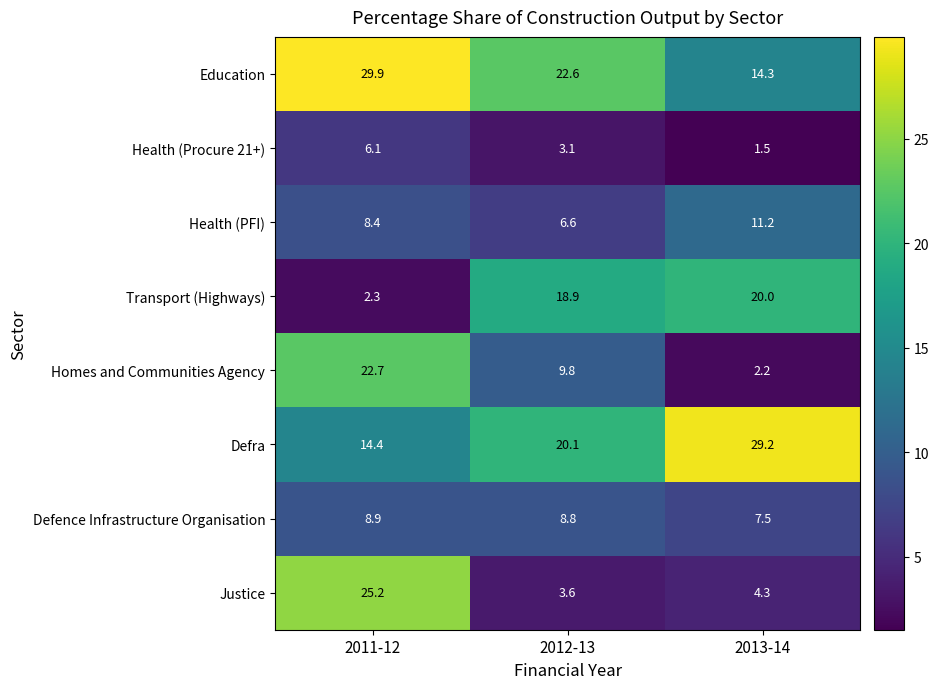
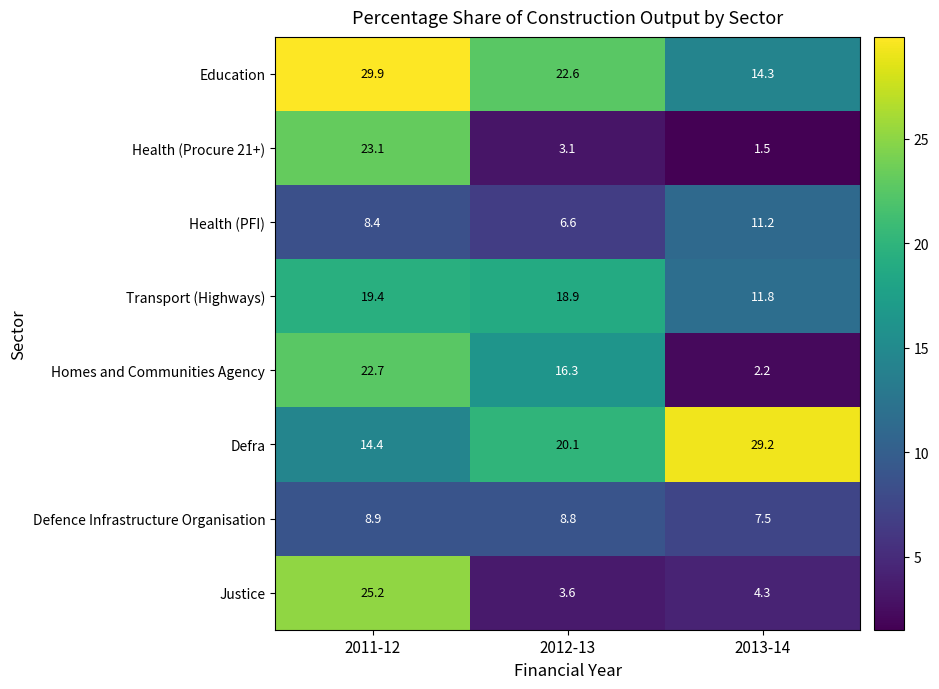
  {
    "Education": {
      "2011-12": 29.9,
      "2012-13": 22.6,
      "2013-14": 14.3
    },
    "Health (Procure 21+)": {
-     "2011-12": 6.1,
+     "2011-12": 23.1,
      "2012-13": 3.1,
      "2013-14": 1.5
    },
    "Health (PFI)": {
      "2011-12": 8.4,
      "2012-13": 6.6,
      "2013-14": 11.2
    },
    "Transport (Highways)": {
-     "2011-12": 2.3,
+     "2011-12": 19.4,
      "2012-13": 18.9,
-     "2013-14": 20.0
+     "2013-14": 11.8
    },
    "Homes and Communities Agency": {
      "2011-12": 22.7,
-     "2012-13": 9.8,
+     "2012-13": 16.3,
      "2013-14": 2.2
    },
    "Defra": {
      "2011-12": 14.4,
      "2012-13": 20.1,
      "2013-14": 29.2
    },
    "Defence Infrastructure Organisation": {
      "2011-12": 8.9,
      "2012-13": 8.8,
      "2013-14": 7.5
    },
    "Justice": {
      "2011-12": 25.2,
      "2012-13": 3.6,
      "2013-14": 4.3
    }
  }
